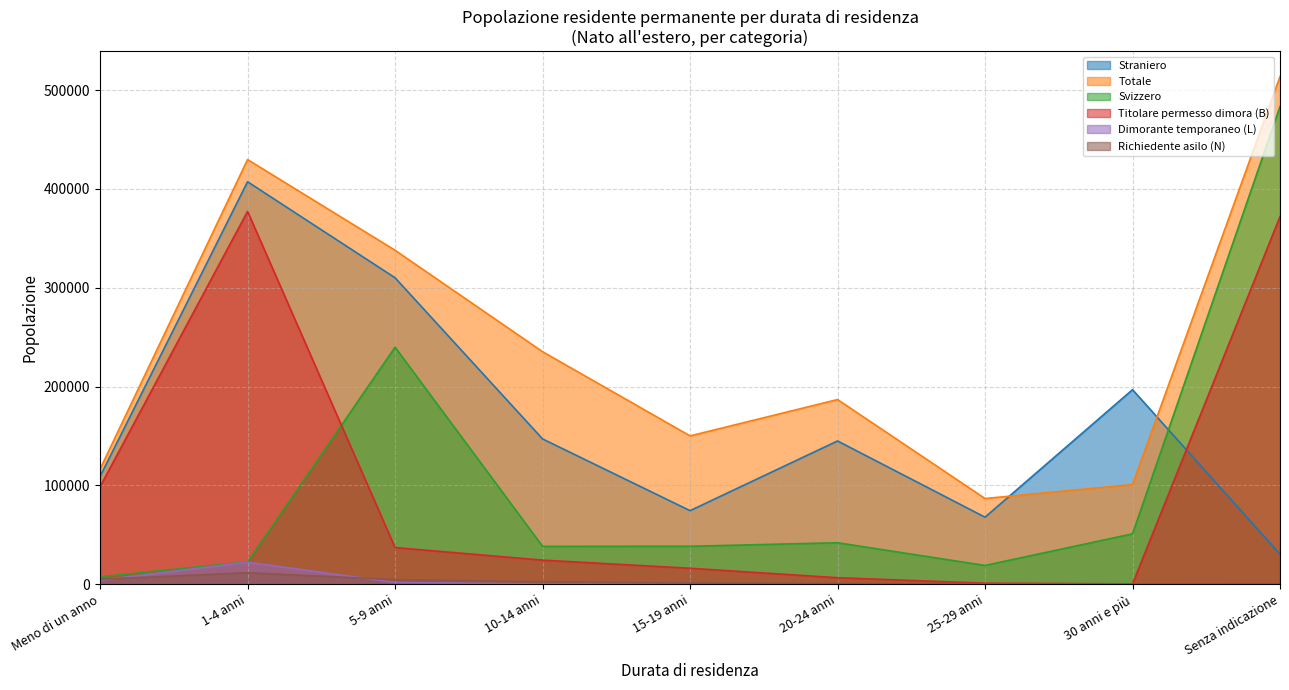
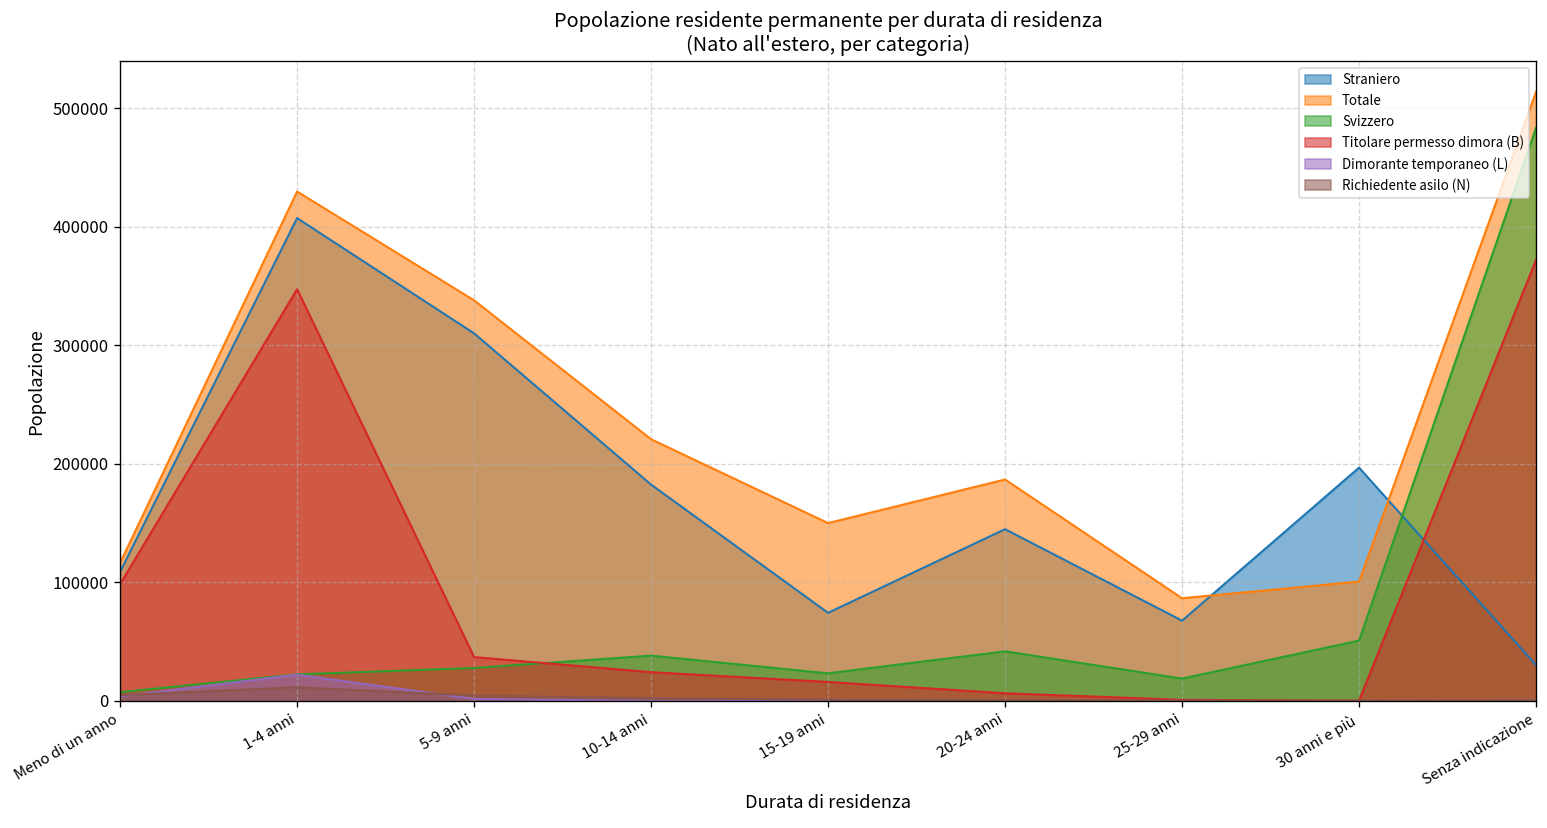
  {
    "Straniero": {
      "Meno di un anno": 110000,
      "1-4 anni": 410000,
      "5-9 anni": 310000,
-     "10-14 anni": 150000,
+     "10-14 anni": 180000,
      "15-19 anni": 70000,
      "20-24 anni": 140000,
      "25-29 anni": 70000,
      "30 anni e più": 200000,
      "Senza indicazione": 30000
    },
    "Totale": {
      "Meno di un anno": 120000,
      "1-4 anni": 430000,
      "5-9 anni": 340000,
-     "10-14 anni": 240000,
+     "10-14 anni": 220000,
      "15-19 anni": 150000,
      "20-24 anni": 190000,
      "25-29 anni": 90000,
      "30 anni e più": 100000,
      "Senza indicazione": 510000
    },
    "Svizzero": {
-     "5-9 anni": 240000,
+     "5-9 anni": 30000,
      "10-14 anni": 40000,
-     "15-19 anni": 40000,
+     "15-19 anni": 20000,
      "20-24 anni": 40000,
      "25-29 anni": 20000,
      "30 anni e più": 50000,
      "Senza indicazione": 480000
    },
    "Titolare permesso dimora (B)": {
      "Meno di un anno": 100000,
-     "1-4 anni": 380000,
+     "1-4 anni": 350000,
      "5-9 anni": 40000,
      "10-14 anni": 20000,
      "15-19 anni": 20000,
      "20-24 anni": 10000,
      "Senza indicazione": 370000
    },
    "Dimorante temporaneo (L)": {
      "5-9 anni": 0
    },
    "Richiedente asilo (N)": {
      "1-4 anni": 10000,
      "5-9 anni": 0
    }
  }
